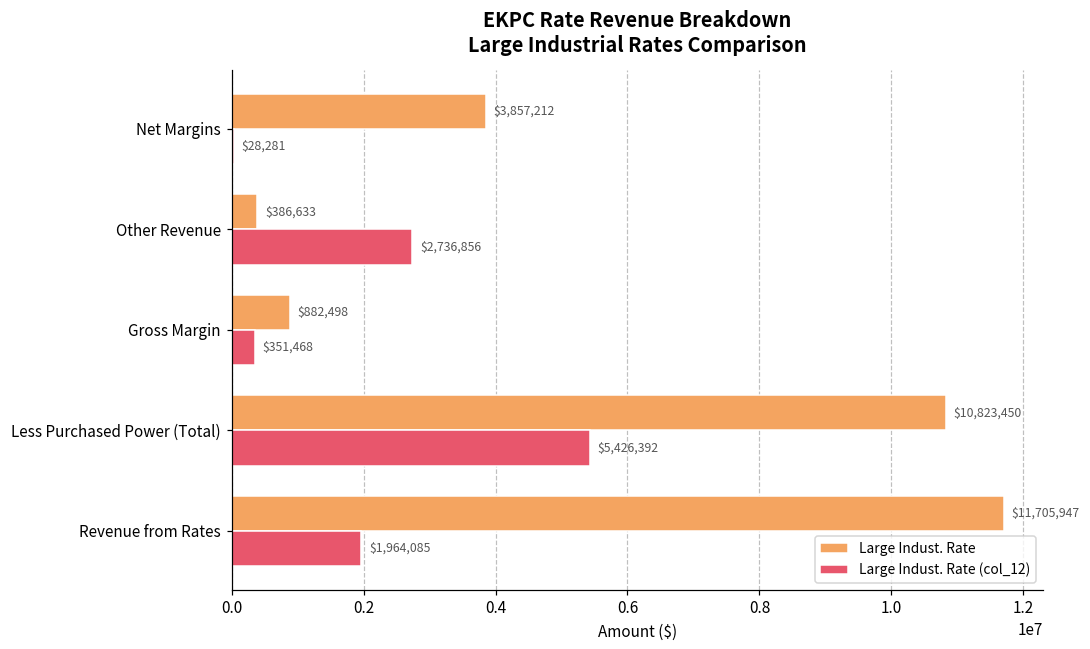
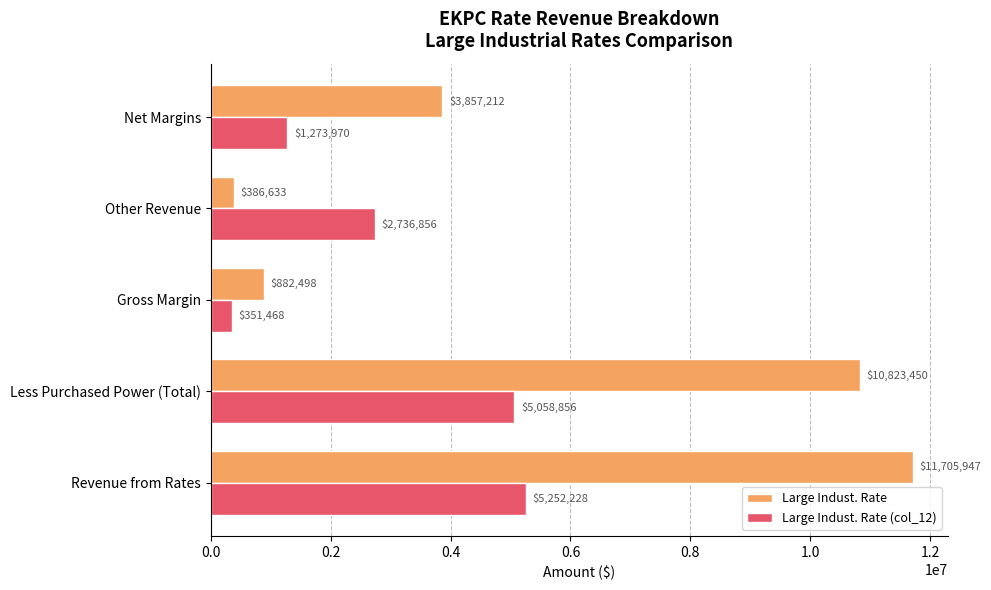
  {
    "Large Indust. Rate": {
      "Net Margins": "$3,857,212",
      "Other Revenue": "$386,633",
      "Gross Margin": "$882,498",
      "Less Purchased Power (Total)": "$10,823,450",
      "Revenue from Rates": "$11,705,947"
    },
    "Large Indust. Rate (col_12)": {
-     "Net Margins": "$28,281",
+     "Net Margins": "$1,273,970",
      "Other Revenue": "$2,736,856",
      "Gross Margin": "$351,468",
-     "Less Purchased Power (Total)": "$5,426,392",
-     "Revenue from Rates": "$1,964,085"
+     "Less Purchased Power (Total)": "$5,058,856",
+     "Revenue from Rates": "$5,252,228"
    }
  }
